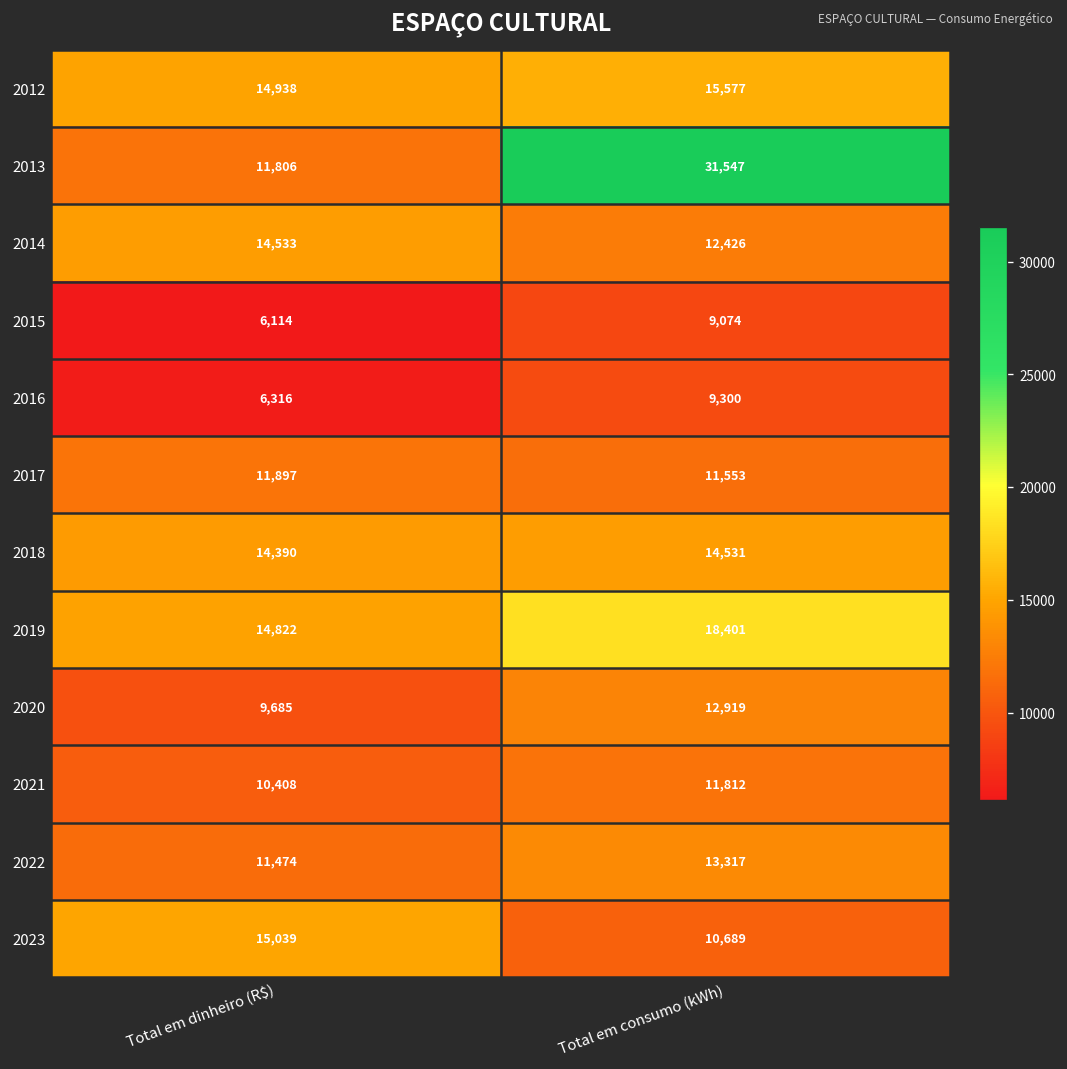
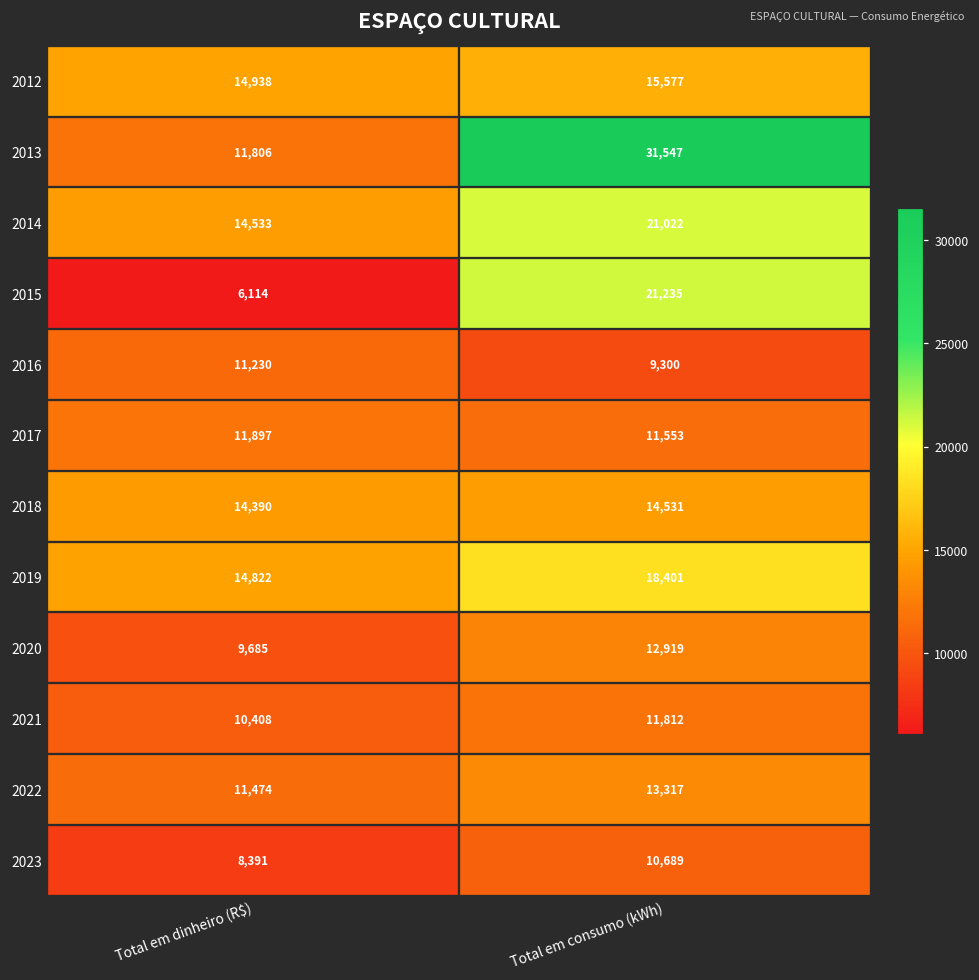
  {
    "2012": {
      "Total em dinheiro (R$)": "14,938",
      "Total em consumo (kWh)": "15,577"
    },
    "2013": {
      "Total em dinheiro (R$)": "11,806",
      "Total em consumo (kWh)": "31,547"
    },
    "2014": {
      "Total em dinheiro (R$)": "14,533",
-     "Total em consumo (kWh)": "12,426"
+     "Total em consumo (kWh)": "21,022"
    },
    "2015": {
      "Total em dinheiro (R$)": "6,114",
-     "Total em consumo (kWh)": "9,074"
+     "Total em consumo (kWh)": "21,235"
    },
    "2016": {
-     "Total em dinheiro (R$)": "6,316",
+     "Total em dinheiro (R$)": "11,230",
      "Total em consumo (kWh)": "9,300"
    },
    "2017": {
      "Total em dinheiro (R$)": "11,897",
      "Total em consumo (kWh)": "11,553"
    },
    "2018": {
      "Total em dinheiro (R$)": "14,390",
      "Total em consumo (kWh)": "14,531"
    },
    "2019": {
      "Total em dinheiro (R$)": "14,822",
      "Total em consumo (kWh)": "18,401"
    },
    "2020": {
      "Total em dinheiro (R$)": "9,685",
      "Total em consumo (kWh)": "12,919"
    },
    "2021": {
      "Total em dinheiro (R$)": "10,408",
      "Total em consumo (kWh)": "11,812"
    },
    "2022": {
      "Total em dinheiro (R$)": "11,474",
      "Total em consumo (kWh)": "13,317"
    },
    "2023": {
-     "Total em dinheiro (R$)": "15,039",
+     "Total em dinheiro (R$)": "8,391",
      "Total em consumo (kWh)": "10,689"
    }
  }
